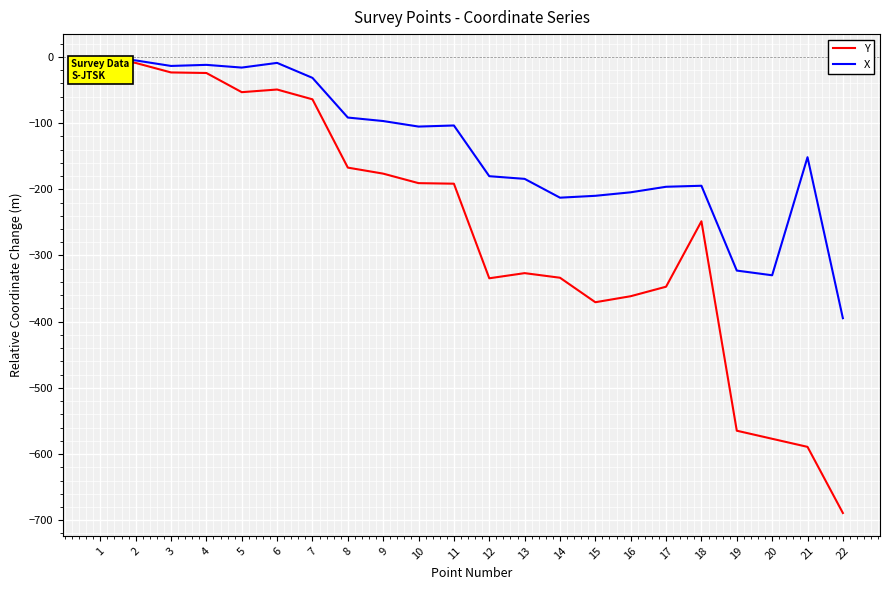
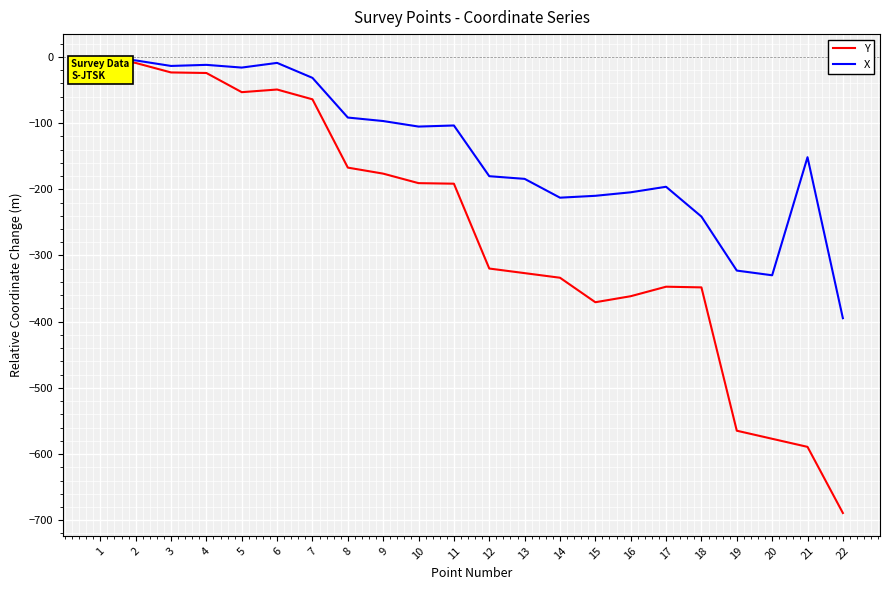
  {
    "Y": {
      "3": -20,
      "4": -20,
      "5": -50,
      "6": -50,
      "7": -60,
      "8": -170,
      "9": -180,
      "10": -190,
      "11": -190,
-     "12": -330,
+     "12": -320,
      "13": -330,
      "14": -330,
      "15": -370,
      "16": -360,
      "17": -350,
-     "18": -250,
+     "18": -350,
      "19": -560,
      "20": -580,
      "21": -590,
      "22": -690
    },
    "X": {
      "3": -10,
      "4": -10,
      "5": -20,
      "6": -10,
      "7": -30,
      "8": -90,
      "9": -100,
      "10": -110,
      "11": -100,
      "12": -180,
      "13": -180,
      "14": -210,
      "15": -210,
      "16": -200,
      "17": -200,
-     "18": -190,
+     "18": -240,
      "19": -320,
      "20": -330,
      "21": -150,
      "22": -390
    }
  }
